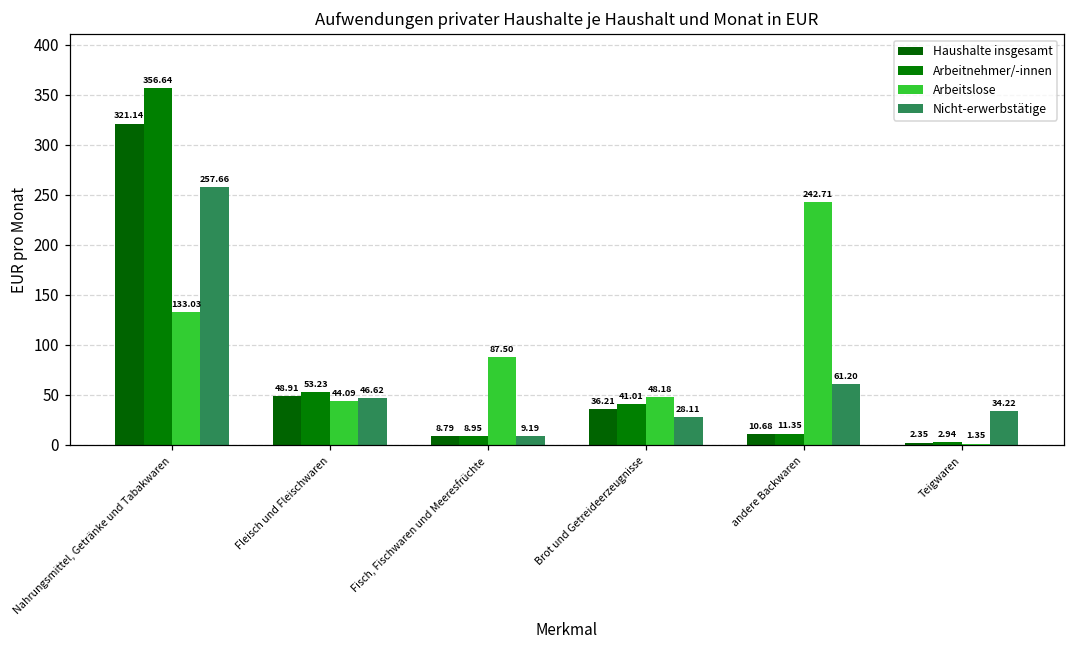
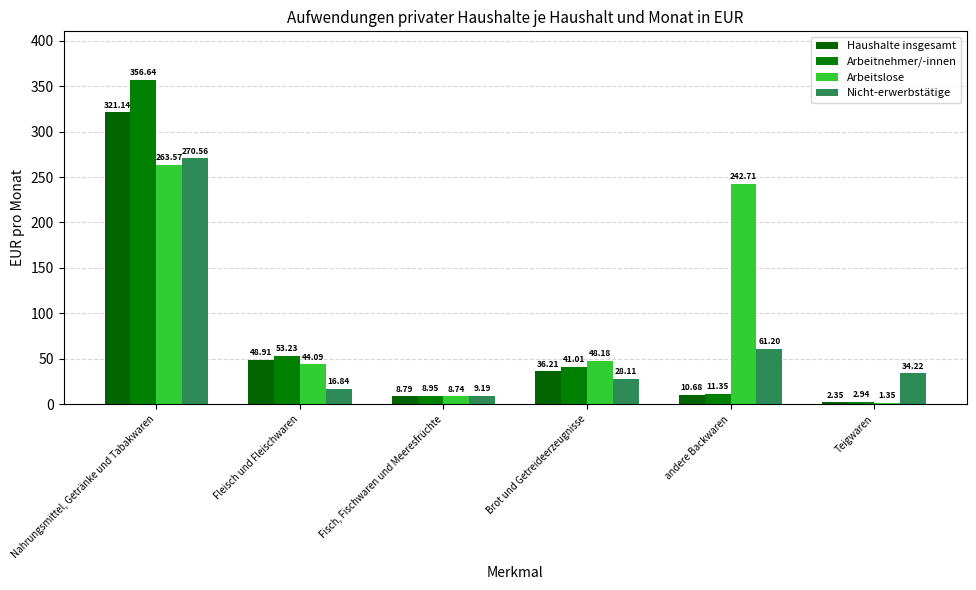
  {
    "Arbeitslose": {
-     "Nahrungsmittel, Getränke und Tabakwaren": 133.03,
+     "Nahrungsmittel, Getränke und Tabakwaren": 263.57,
      "Fleisch und Fleischwaren": 44.09,
-     "Fisch, Fischwaren und Meeresfrüchte": 87.50,
+     "Fisch, Fischwaren und Meeresfrüchte": 8.74,
      "Brot und Getreideerzeugnisse": 48.18,
      "andere Backwaren": 242.71,
      "Teigwaren": 1.35
    },
    "Nicht-erwerbstätige": {
-     "Nahrungsmittel, Getränke und Tabakwaren": 257.66,
-     "Fleisch und Fleischwaren": 46.62,
+     "Nahrungsmittel, Getränke und Tabakwaren": 270.56,
+     "Fleisch und Fleischwaren": 16.84,
      "Fisch, Fischwaren und Meeresfrüchte": 9.19,
      "Brot und Getreideerzeugnisse": 28.11,
      "andere Backwaren": 61.20,
      "Teigwaren": 34.22
    }
  }
